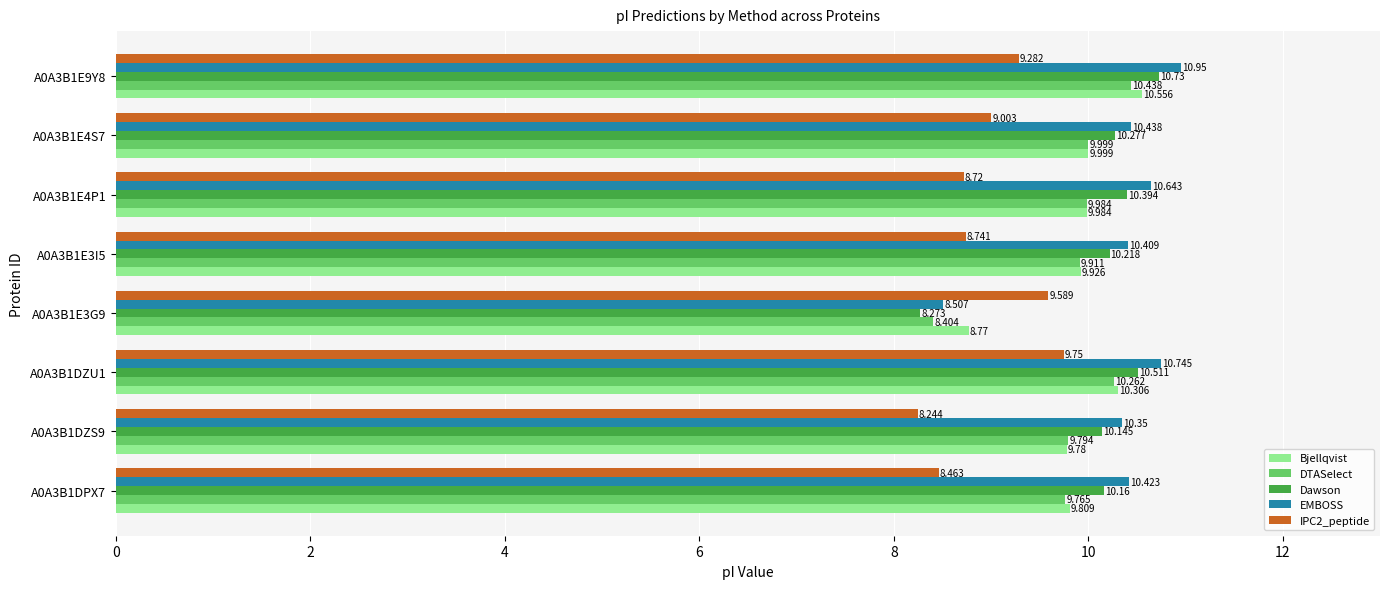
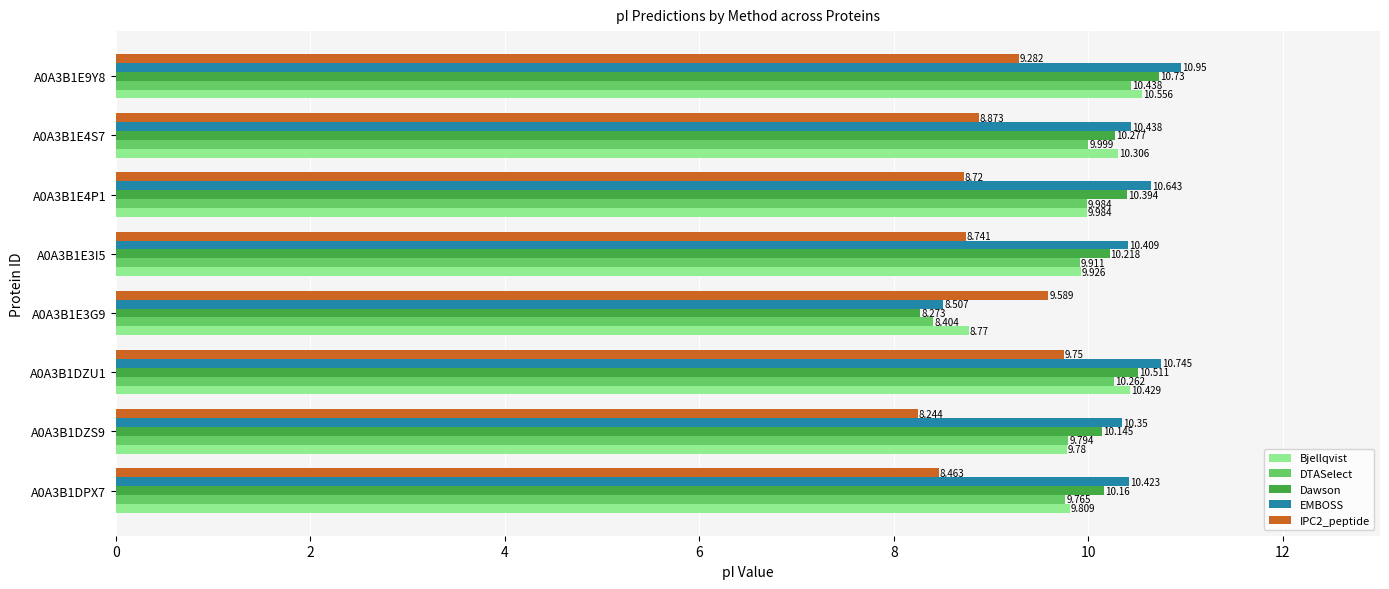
  {
    "Bjellqvist": {
      "A0A3B1E9Y8": 10.556,
-     "A0A3B1E4S7": 9.999,
+     "A0A3B1E4S7": 10.306,
      "A0A3B1E4P1": 9.984,
      "A0A3B1E3I5": 9.926,
      "A0A3B1E3G9": 8.77,
-     "A0A3B1DZU1": 10.306,
+     "A0A3B1DZU1": 10.429,
      "A0A3B1DZS9": 9.78,
      "A0A3B1DPX7": 9.809
    },
    "EMBOSS": {
      "A0A3B1E9Y8": 10.95,
      "A0A3B1E4S7": 10.438,
      "A0A3B1E4P1": 10.643,
      "A0A3B1E3I5": 10.409,
      "A0A3B1E3G9": 8.507,
      "A0A3B1DZU1": 10.745,
      "A0A3B1DZS9": 10.35,
      "A0A3B1DPX7": 10.423
    },
    "IPC2_peptide": {
      "A0A3B1E9Y8": 9.282,
-     "A0A3B1E4S7": 9.003,
+     "A0A3B1E4S7": 8.873,
      "A0A3B1E4P1": 8.72,
      "A0A3B1E3I5": 8.741,
      "A0A3B1E3G9": 9.589,
      "A0A3B1DZU1": 9.75,
      "A0A3B1DZS9": 8.244,
      "A0A3B1DPX7": 8.463
    }
  }
